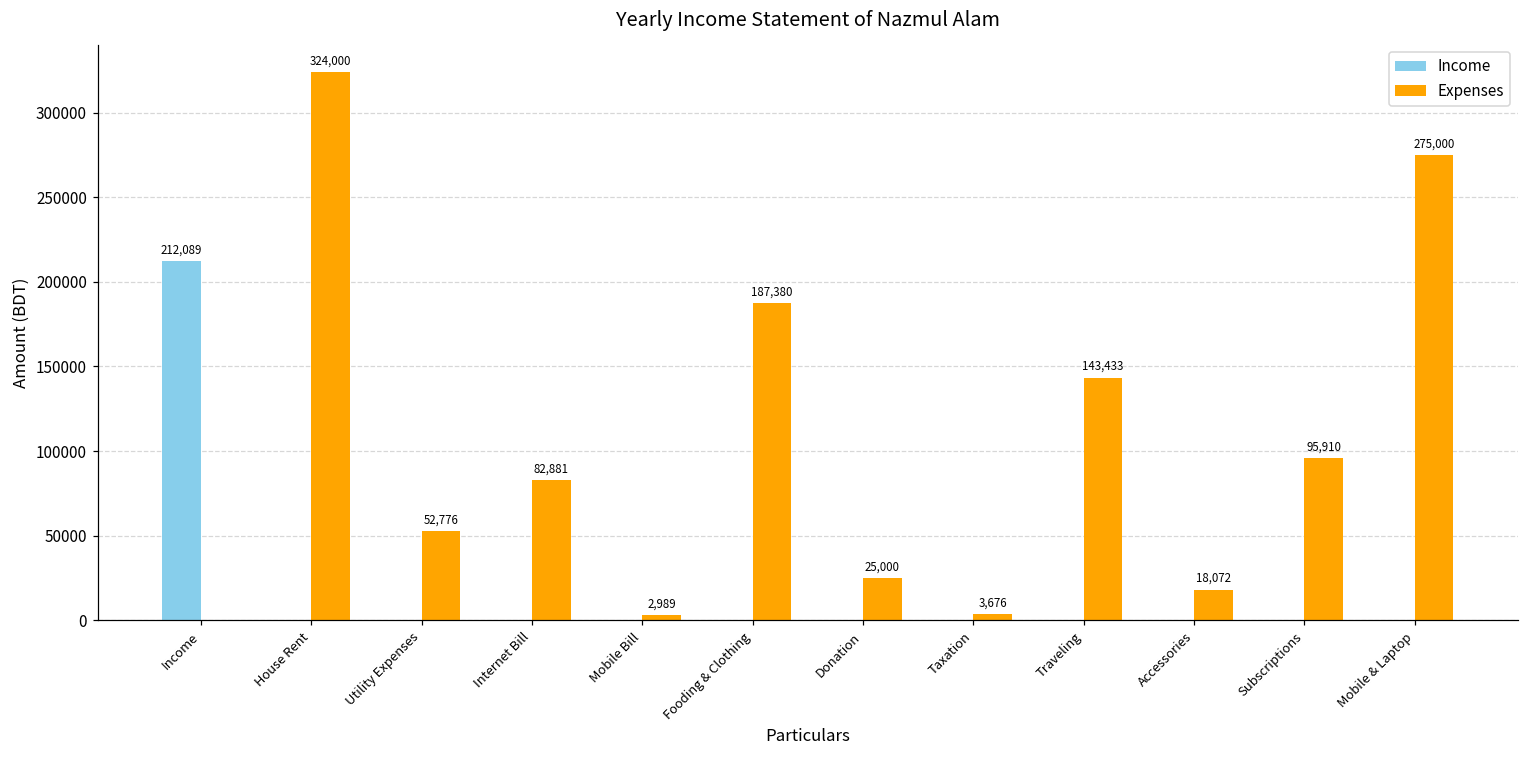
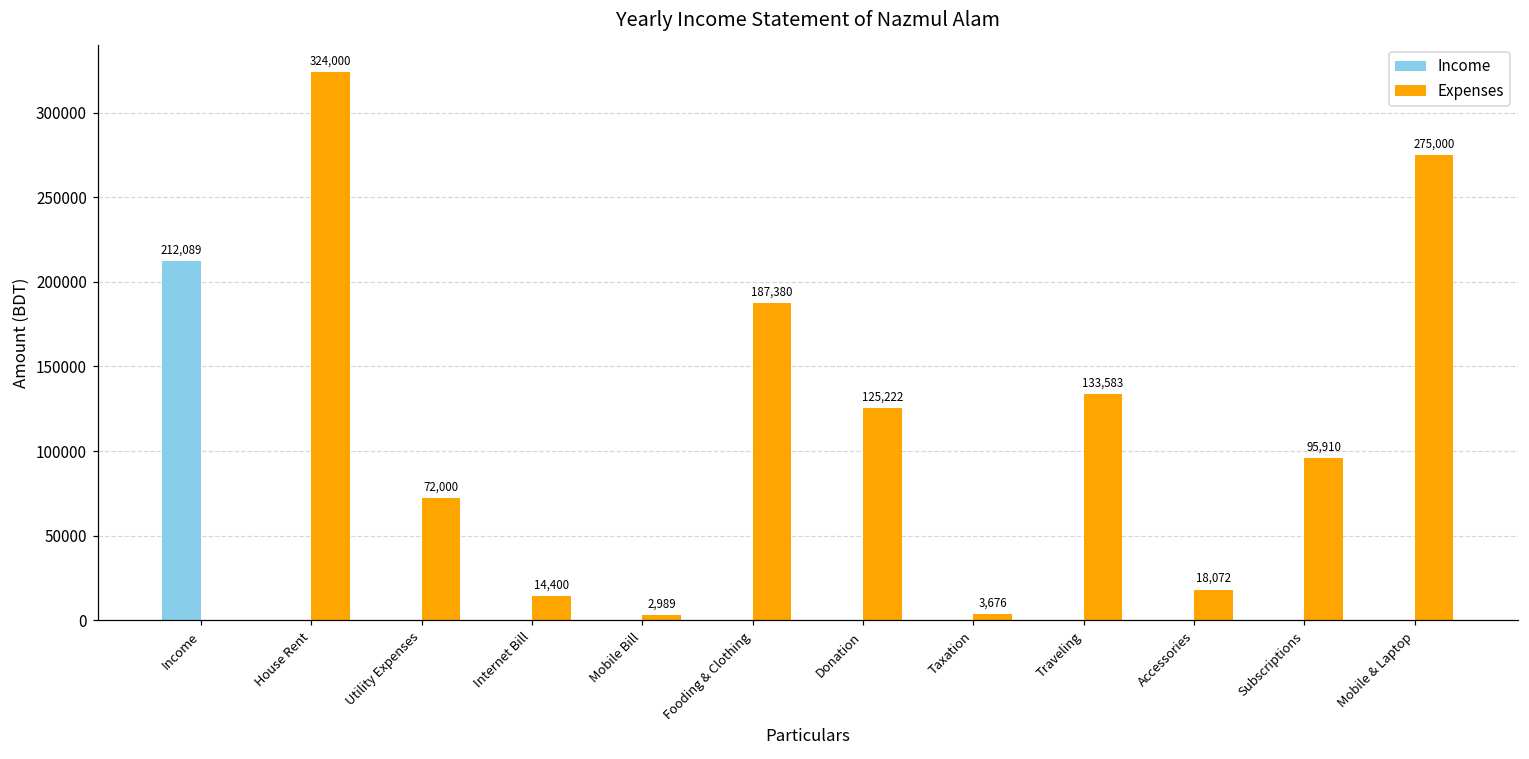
  {
    "Income": {
      "Income": "212,089"
    },
    "Expenses": {
      "House Rent": "324,000",
-     "Utility Expenses": "52,776",
-     "Internet Bill": "82,881",
+     "Utility Expenses": "72,000",
+     "Internet Bill": "14,400",
      "Mobile Bill": "2,989",
      "Fooding & Clothing": "187,380",
-     "Donation": "25,000",
+     "Donation": "125,222",
      "Taxation": "3,676",
-     "Traveling": "143,433",
+     "Traveling": "133,583",
      "Accessories": "18,072",
      "Subscriptions": "95,910",
      "Mobile & Laptop": "275,000"
    }
  }
